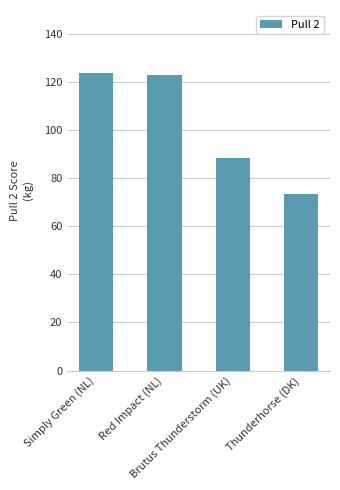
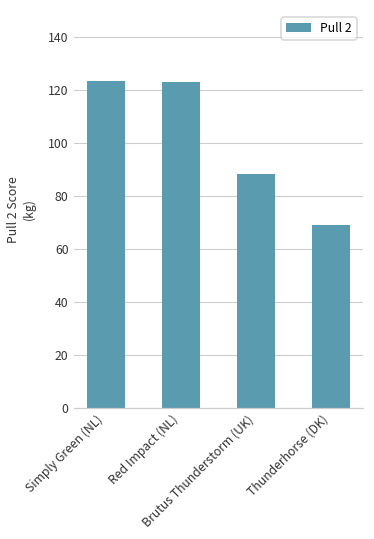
  {
    "Simply Green (NL)": 124,
    "Red Impact (NL)": 123,
    "Brutus Thunderstorm (UK)": 88,
-   "Thunderhorse (DK)": 73
+   "Thunderhorse (DK)": 69
  }
